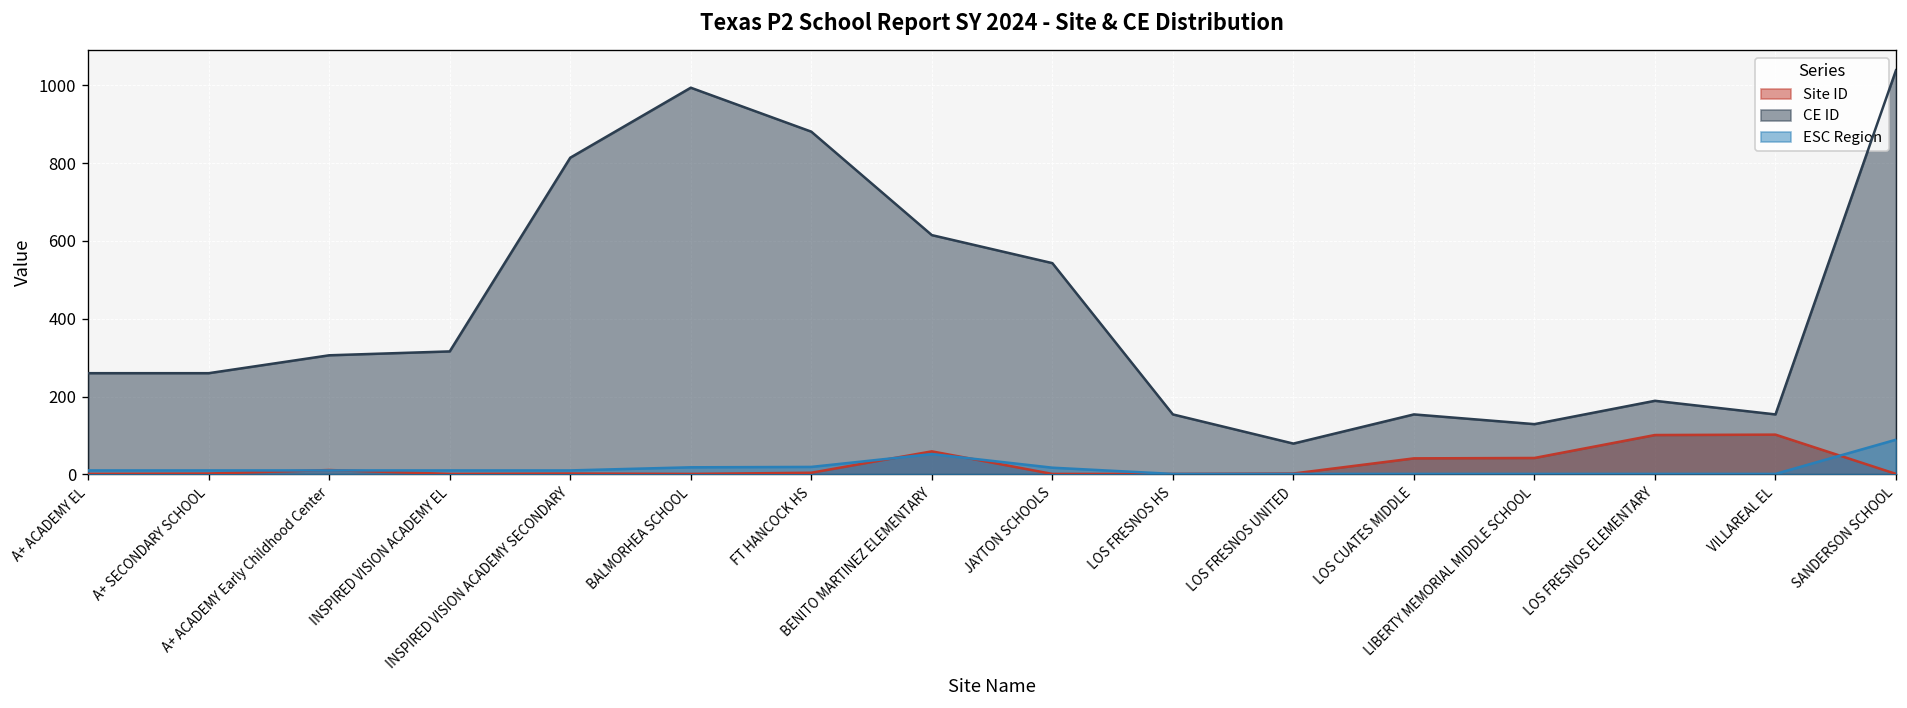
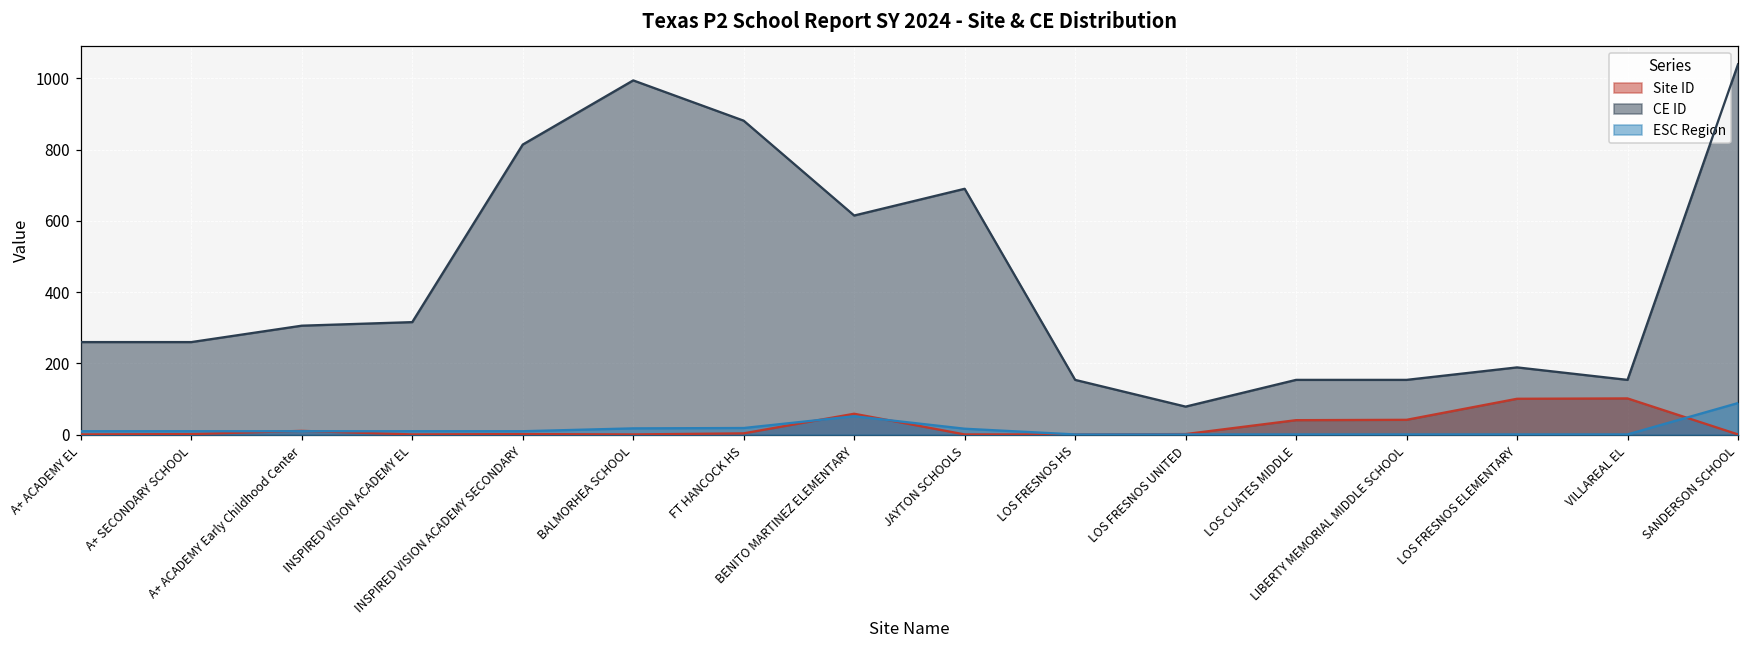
  {
    "Site ID": {
      "A+ ACADEMY EL": 0,
      "A+ SECONDARY SCHOOL": 0,
      "INSPIRED VISION ACADEMY EL": 0,
      "INSPIRED VISION ACADEMY SECONDARY": 0,
      "BALMORHEA SCHOOL": 0,
      "FT HANCOCK HS": 0,
      "JAYTON SCHOOLS": 0,
      "LOS CUATES MIDDLE": 40,
      "LIBERTY MEMORIAL MIDDLE SCHOOL": 40,
      "LOS FRESNOS ELEMENTARY": 100,
      "VILLAREAL EL": 100,
      "SANDERSON SCHOOL": 0
    },
    "CE ID": {
      "A+ ACADEMY EL": 260,
      "A+ SECONDARY SCHOOL": 260,
      "A+ ACADEMY Early Childhood Center": 310,
      "INSPIRED VISION ACADEMY EL": 320,
      "INSPIRED VISION ACADEMY SECONDARY": 810,
      "BALMORHEA SCHOOL": 990,
      "FT HANCOCK HS": 880,
      "BENITO MARTINEZ ELEMENTARY": 620,
-     "JAYTON SCHOOLS": 540,
+     "JAYTON SCHOOLS": 690,
      "LOS FRESNOS HS": 150,
      "LOS FRESNOS UNITED": 80,
      "LOS CUATES MIDDLE": 150,
-     "LIBERTY MEMORIAL MIDDLE SCHOOL": 130,
+     "LIBERTY MEMORIAL MIDDLE SCHOOL": 150,
      "LOS FRESNOS ELEMENTARY": 190,
      "VILLAREAL EL": 150,
      "SANDERSON SCHOOL": 1040
    },
    "ESC Region": {
      "A+ ACADEMY EL": 10,
      "A+ SECONDARY SCHOOL": 10,
      "INSPIRED VISION ACADEMY EL": 10,
      "INSPIRED VISION ACADEMY SECONDARY": 10,
      "BALMORHEA SCHOOL": 20,
      "FT HANCOCK HS": 20,
      "JAYTON SCHOOLS": 20,
      "LOS CUATES MIDDLE": 0,
      "LIBERTY MEMORIAL MIDDLE SCHOOL": 0,
      "LOS FRESNOS ELEMENTARY": 0,
      "VILLAREAL EL": 0,
      "SANDERSON SCHOOL": 90
    }
  }
